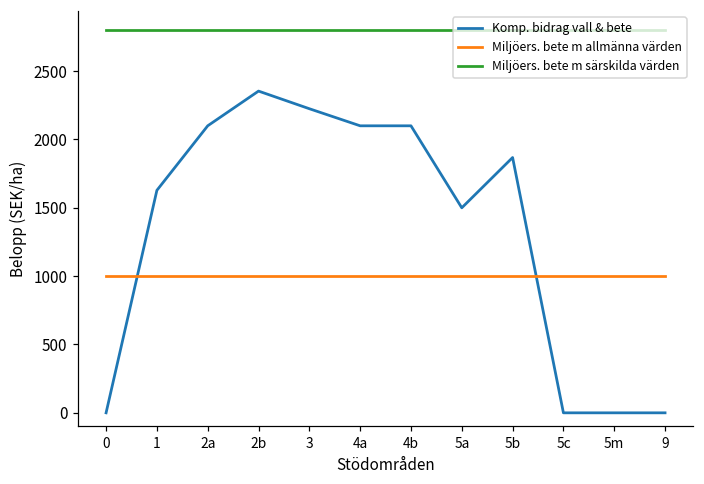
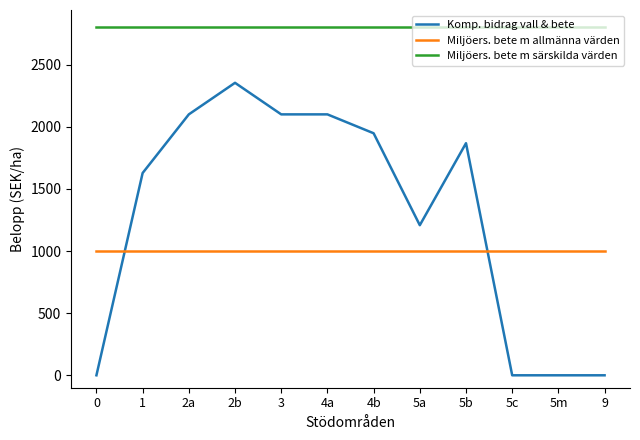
  {
    "Komp. bidrag vall & bete": {
      "0": 0,
      "1": 1630,
      "2a": 2100,
      "2b": 2350,
-     "3": 2230,
+     "3": 2100,
      "4a": 2100,
-     "4b": 2100,
-     "5a": 1500,
+     "4b": 1950,
+     "5a": 1210,
      "5b": 1870,
      "5c": 0,
      "5m": 0,
      "9": 0
    },
    "Miljöers. bete m allmänna värden": {
      "0": 1000,
      "1": 1000,
      "2a": 1000,
      "2b": 1000,
      "3": 1000,
      "4a": 1000,
      "4b": 1000,
      "5a": 1000,
      "5b": 1000,
      "5c": 1000,
      "5m": 1000,
      "9": 1000
    },
    "Miljöers. bete m särskilda värden": {
      "0": 2800,
      "1": 2800,
      "2a": 2800,
      "2b": 2800,
      "3": 2800,
      "4a": 2800,
      "4b": 2800
    }
  }
